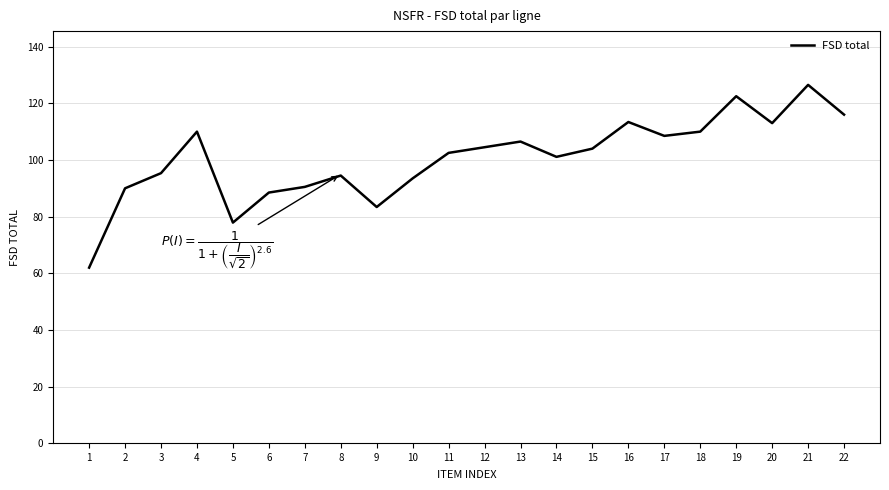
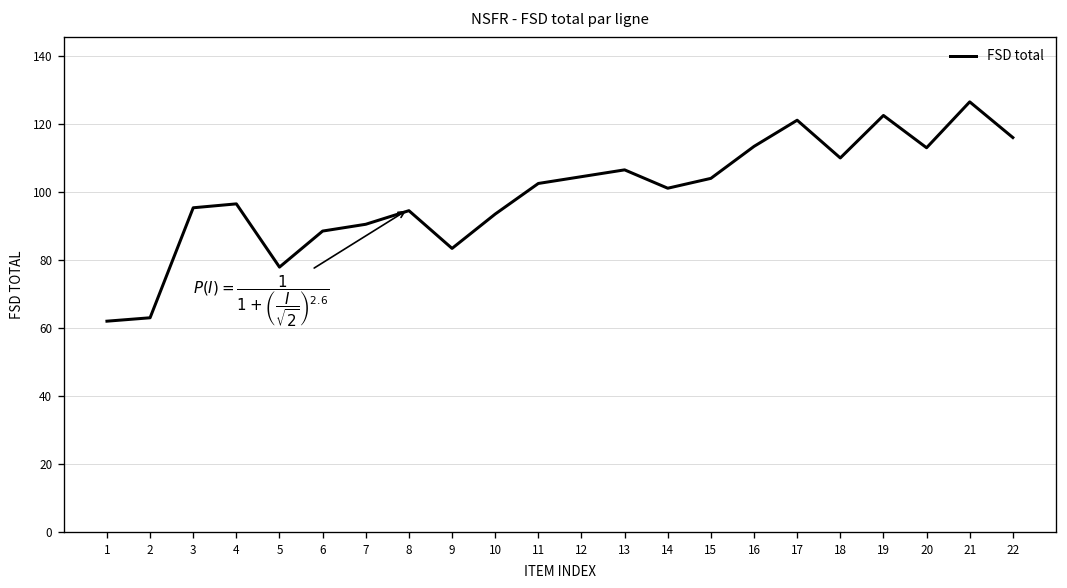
  {
    "1": 62,
-   "2": 90,
+   "2": 63,
    "3": 95,
-   "4": 110,
+   "4": 97,
    "5": 78,
    "6": 89,
    "7": 91,
    "8": 95,
    "9": 83,
    "10": 94,
    "11": 103,
    "12": 105,
    "13": 107,
    "14": 101,
    "15": 104,
    "16": 113,
-   "17": 109,
+   "17": 121,
    "18": 110,
    "19": 123,
    "20": 113,
    "21": 127,
    "22": 116
  }
